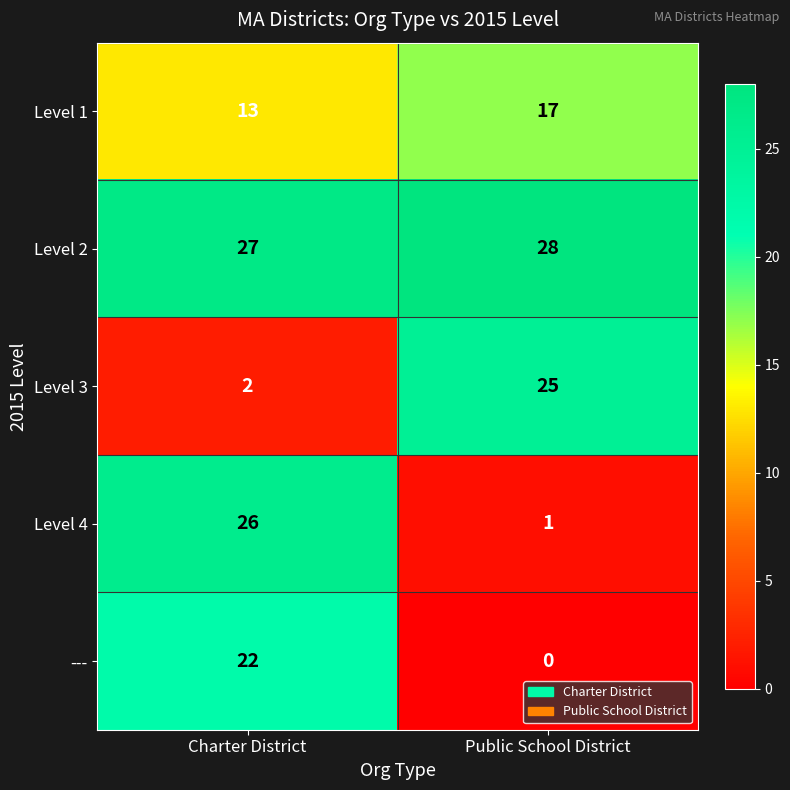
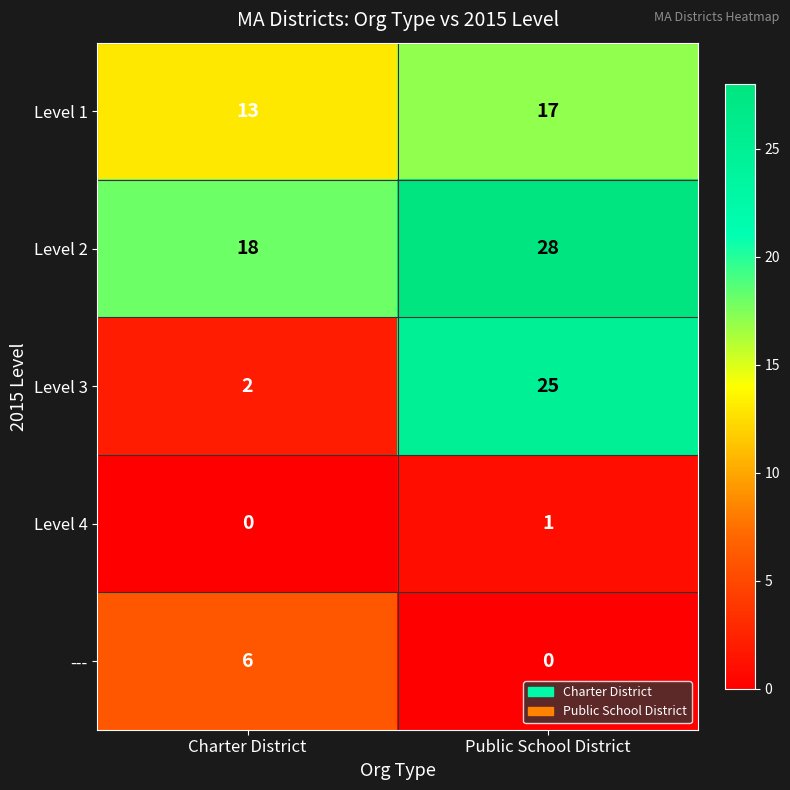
  {
    "Level 1": {
      "Charter District": 13,
      "Public School District": 17
    },
    "Level 2": {
-     "Charter District": 27,
+     "Charter District": 18,
      "Public School District": 28
    },
    "Level 3": {
      "Charter District": 2,
      "Public School District": 25
    },
    "Level 4": {
-     "Charter District": 26,
+     "Charter District": 0,
      "Public School District": 1
    },
    "---": {
-     "Charter District": 22,
+     "Charter District": 6,
      "Public School District": 0
    }
  }
